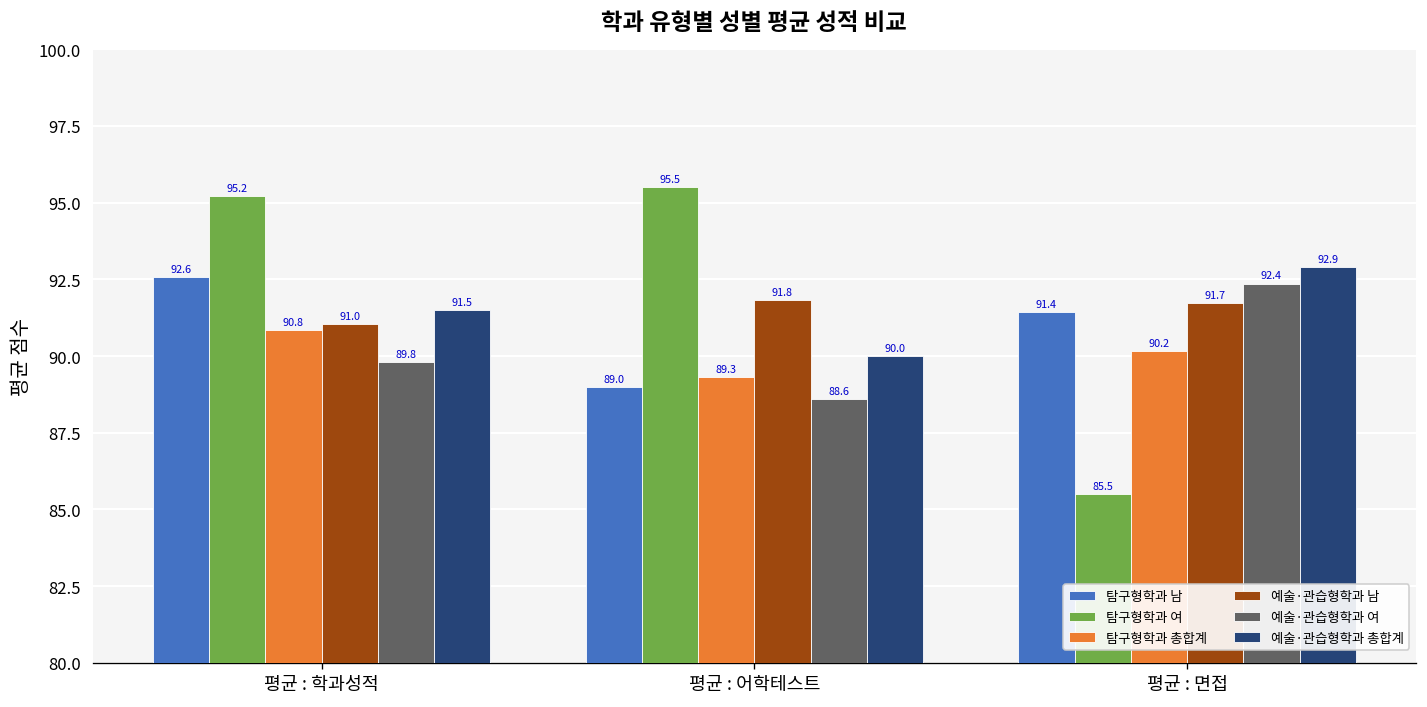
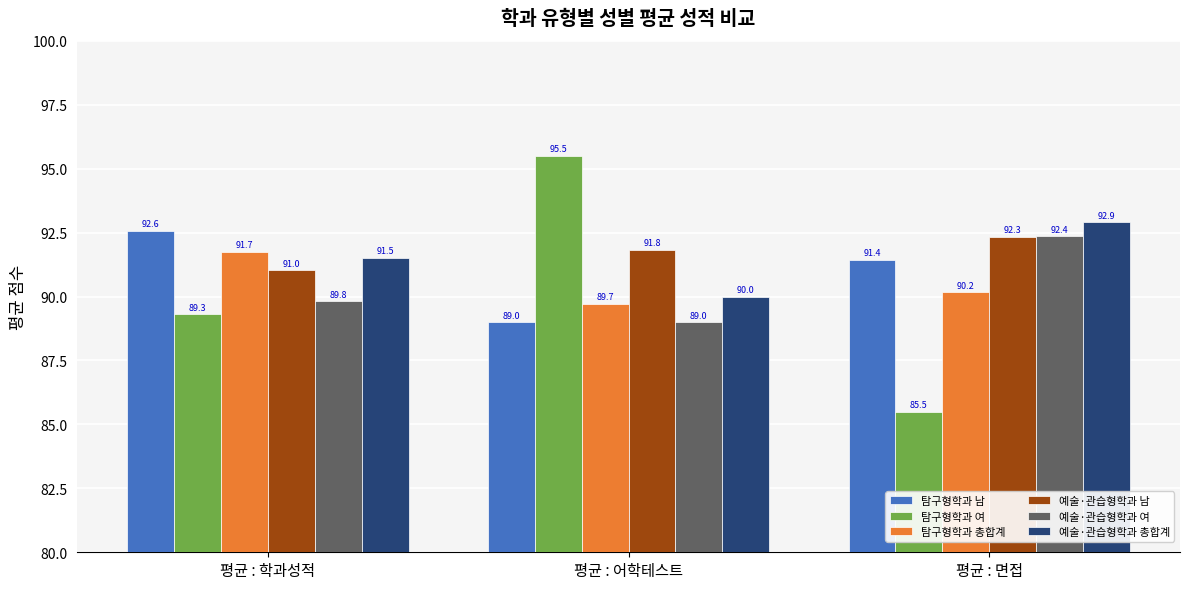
  {
    "탐구형학과 남": {
      "평균 : 학과성적": 92.6,
      "평균 : 어학테스트": 89.0,
      "평균 : 면접": 91.4
    },
    "탐구형학과 여": {
-     "평균 : 학과성적": 95.2,
+     "평균 : 학과성적": 89.3,
      "평균 : 어학테스트": 95.5,
      "평균 : 면접": 85.5
    },
    "탐구형학과 총합계": {
-     "평균 : 학과성적": 90.8,
-     "평균 : 어학테스트": 89.3,
+     "평균 : 학과성적": 91.7,
+     "평균 : 어학테스트": 89.7,
      "평균 : 면접": 90.2
    },
    "예술·관습형학과 남": {
      "평균 : 학과성적": 91.0,
      "평균 : 어학테스트": 91.8,
-     "평균 : 면접": 91.7
+     "평균 : 면접": 92.3
    },
    "예술·관습형학과 여": {
      "평균 : 학과성적": 89.8,
-     "평균 : 어학테스트": 88.6,
+     "평균 : 어학테스트": 89.0,
      "평균 : 면접": 92.4
    },
    "예술·관습형학과 총합계": {
      "평균 : 학과성적": 91.5,
      "평균 : 어학테스트": 90.0,
      "평균 : 면접": 92.9
    }
  }
